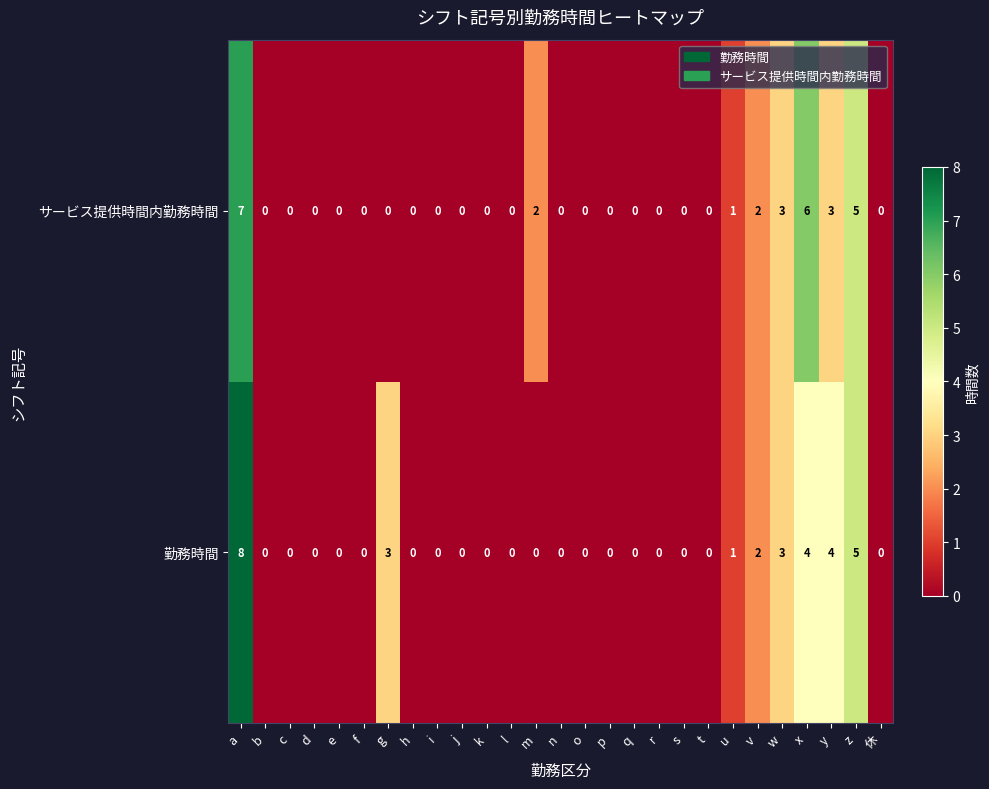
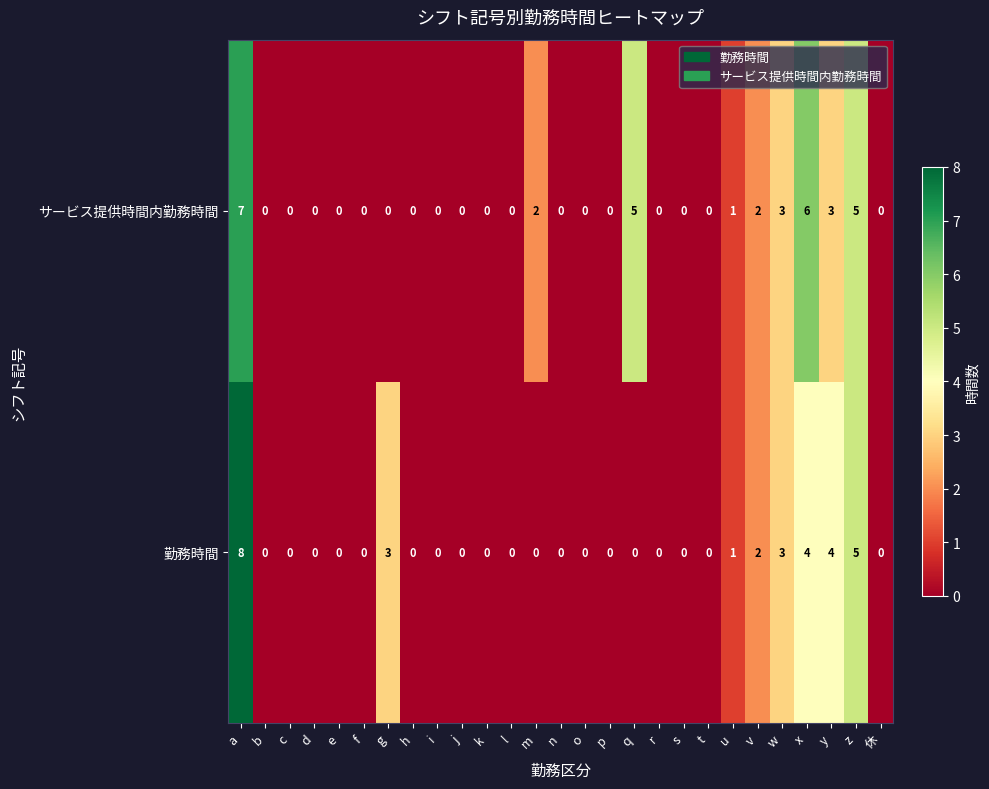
  {
    "サービス提供時間内勤務時間": {
      "a": 7,
      "b": 0,
      "c": 0,
      "d": 0,
      "e": 0,
      "f": 0,
      "g": 0,
      "h": 0,
      "i": 0,
      "j": 0,
      "k": 0,
      "l": 0,
      "m": 2,
      "n": 0,
      "o": 0,
      "p": 0,
-     "q": 0,
+     "q": 5,
      "r": 0,
      "s": 0,
      "t": 0,
      "u": 1,
      "v": 2,
      "w": 3,
      "x": 6,
      "y": 3,
      "z": 5,
      "休": 0
    },
    "勤務時間": {
      "a": 8,
      "b": 0,
      "c": 0,
      "d": 0,
      "e": 0,
      "f": 0,
      "g": 3,
      "h": 0,
      "i": 0,
      "j": 0,
      "k": 0,
      "l": 0,
      "m": 0,
      "n": 0,
      "o": 0,
      "p": 0,
      "q": 0,
      "r": 0,
      "s": 0,
      "t": 0,
      "u": 1,
      "v": 2,
      "w": 3,
      "x": 4,
      "y": 4,
      "z": 5,
      "休": 0
    }
  }
